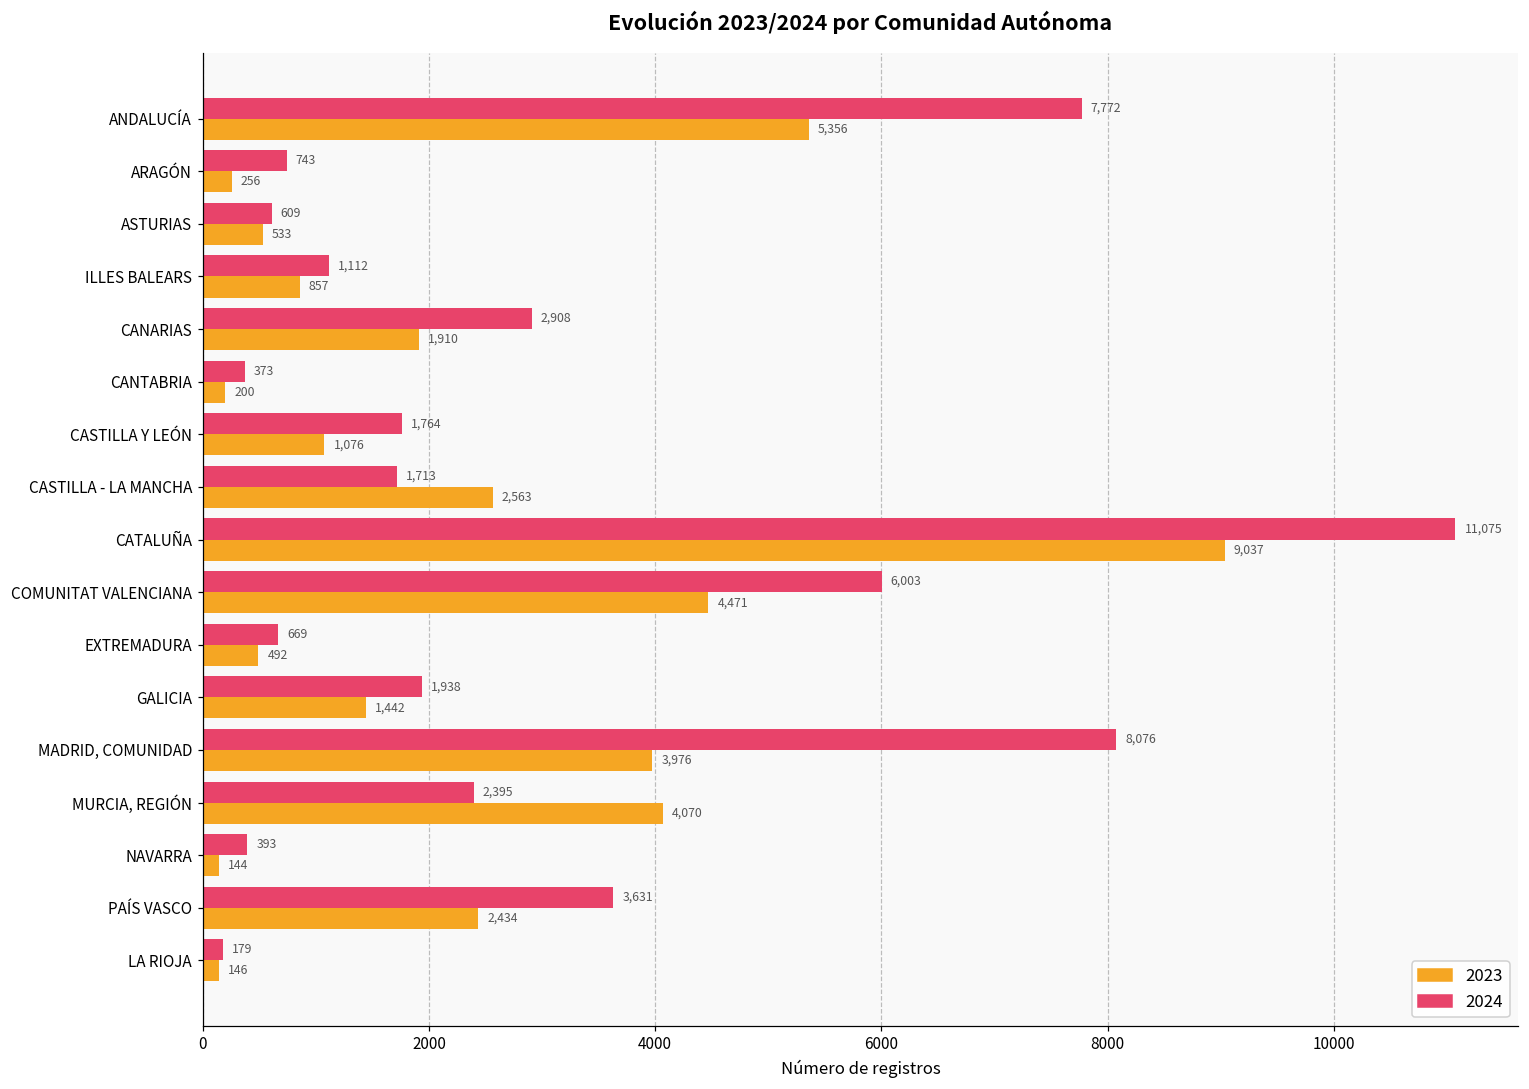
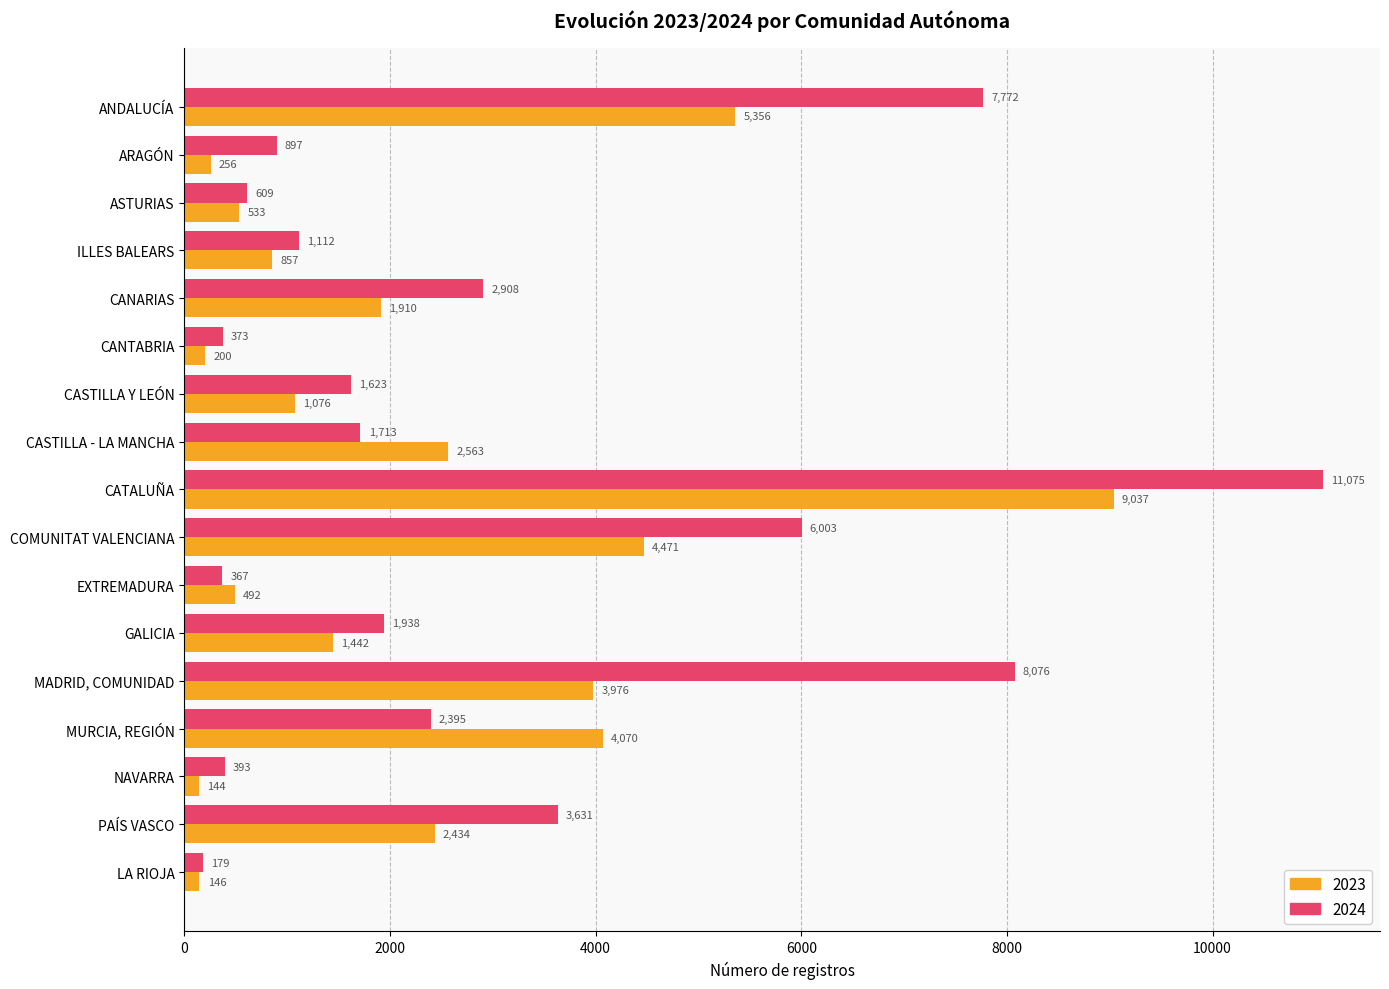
  {
    "2023": {
      "ANDALUCÍA": "5,356",
      "ARAGÓN": "256",
      "ASTURIAS": "533",
      "ILLES BALEARS": "857",
      "CANARIAS": "1,910",
      "CANTABRIA": "200",
      "CASTILLA Y LEÓN": "1,076",
      "CASTILLA - LA MANCHA": "2,563",
      "CATALUÑA": "9,037",
      "COMUNITAT VALENCIANA": "4,471",
      "EXTREMADURA": "492",
      "GALICIA": "1,442",
      "MADRID, COMUNIDAD": "3,976",
      "MURCIA, REGIÓN": "4,070",
      "NAVARRA": "144",
      "PAÍS VASCO": "2,434",
      "LA RIOJA": "146"
    },
    "2024": {
      "ANDALUCÍA": "7,772",
-     "ARAGÓN": "743",
+     "ARAGÓN": "897",
      "ASTURIAS": "609",
      "ILLES BALEARS": "1,112",
      "CANARIAS": "2,908",
      "CANTABRIA": "373",
-     "CASTILLA Y LEÓN": "1,764",
+     "CASTILLA Y LEÓN": "1,623",
      "CASTILLA - LA MANCHA": "1,713",
      "CATALUÑA": "11,075",
      "COMUNITAT VALENCIANA": "6,003",
-     "EXTREMADURA": "669",
+     "EXTREMADURA": "367",
      "GALICIA": "1,938",
      "MADRID, COMUNIDAD": "8,076",
      "MURCIA, REGIÓN": "2,395",
      "NAVARRA": "393",
      "PAÍS VASCO": "3,631",
      "LA RIOJA": "179"
    }
  }
